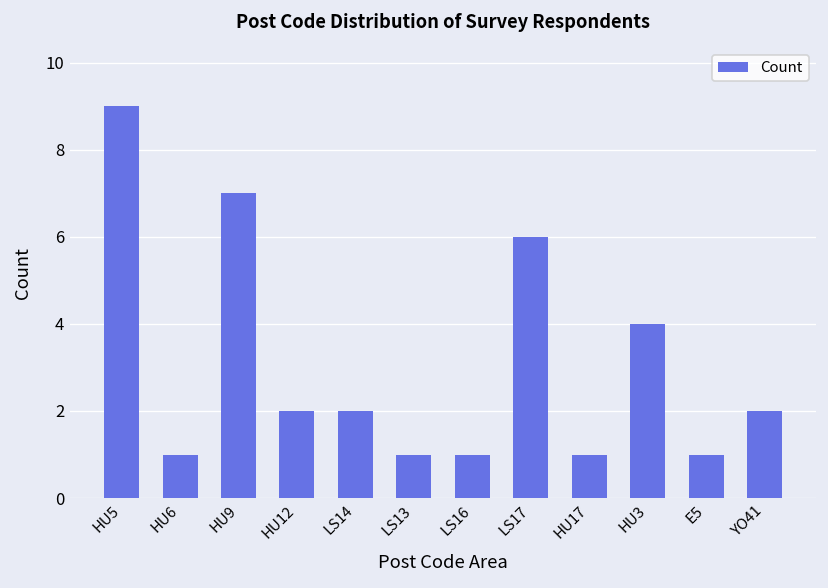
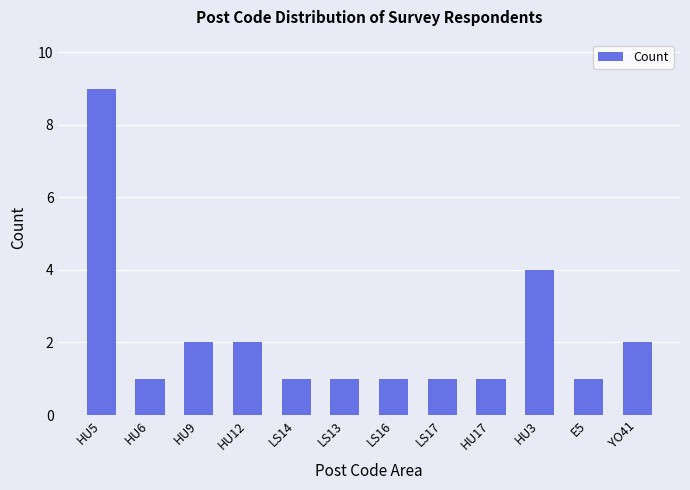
  {
    "HU5": 9,
    "HU6": 1,
-   "HU9": 7,
+   "HU9": 2,
    "HU12": 2,
-   "LS14": 2,
+   "LS14": 1,
    "LS13": 1,
    "LS16": 1,
-   "LS17": 6,
+   "LS17": 1,
    "HU17": 1,
    "HU3": 4,
    "E5": 1,
    "YO41": 2
  }
